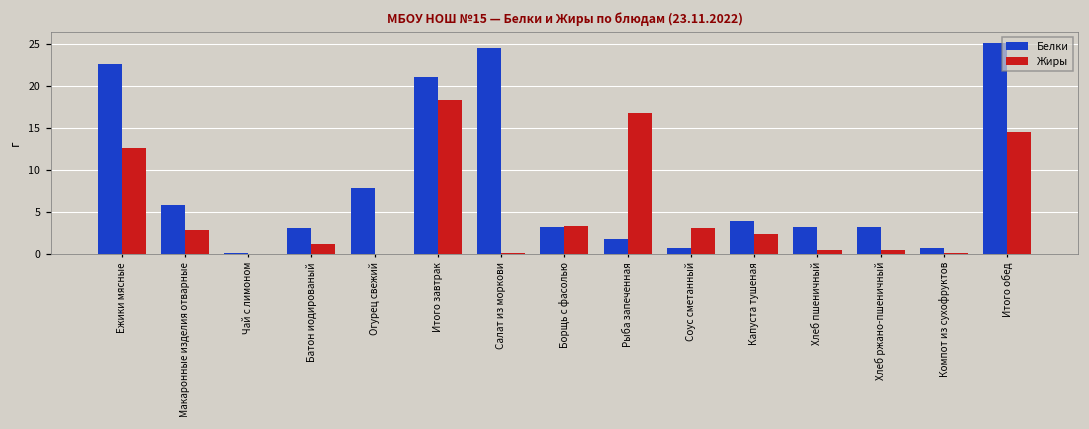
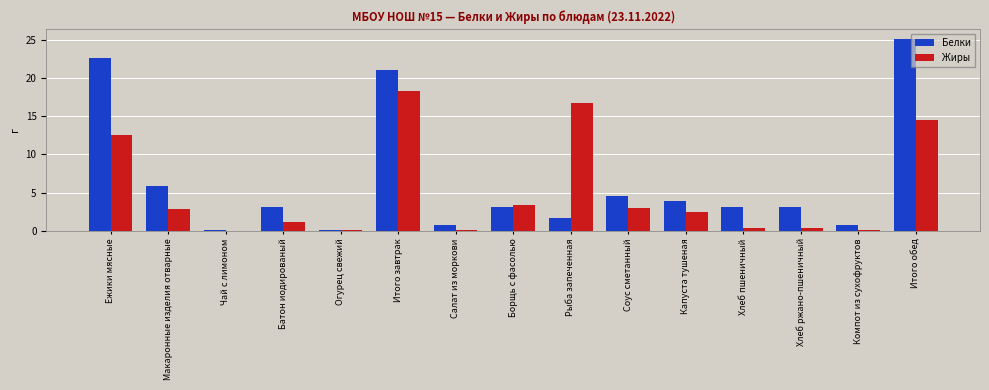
  {
    "Белки": {
      "Ежики мясные": 23,
      "Макаронные изделия отварные": 6,
      "Батон иодированый": 3,
-     "Огурец свежий": 8,
+     "Огурец свежий": 0,
      "Итого завтрак": 21,
-     "Салат из моркови": 25,
+     "Салат из моркови": 1,
      "Борщь с фасолью": 3,
      "Рыба запеченная": 2,
-     "Соус сметанный": 1,
+     "Соус сметанный": 5,
      "Капуста тушеная": 4,
      "Хлеб пшеничный": 3,
      "Хлеб ржано-пшеничный": 3,
      "Компот из сухофруктов": 1,
      "Итого обед": 25
    },
    "Жиры": {
      "Ежики мясные": 13,
      "Макаронные изделия отварные": 3,
      "Батон иодированый": 1,
      "Итого завтрак": 18,
      "Борщь с фасолью": 3,
      "Рыба запеченная": 17,
      "Соус сметанный": 3,
      "Капуста тушеная": 2,
      "Хлеб пшеничный": 0,
      "Хлеб ржано-пшеничный": 0,
      "Итого обед": 15
    }
  }
